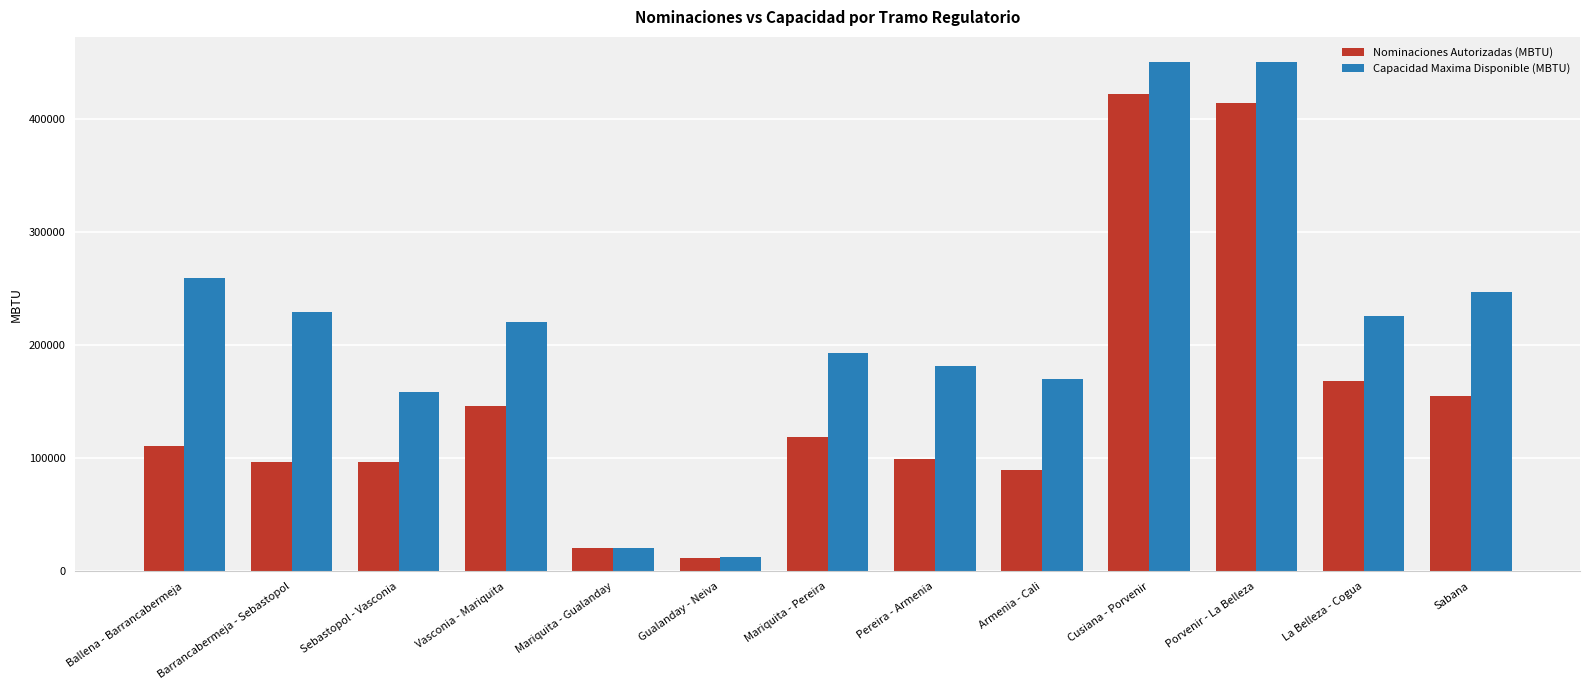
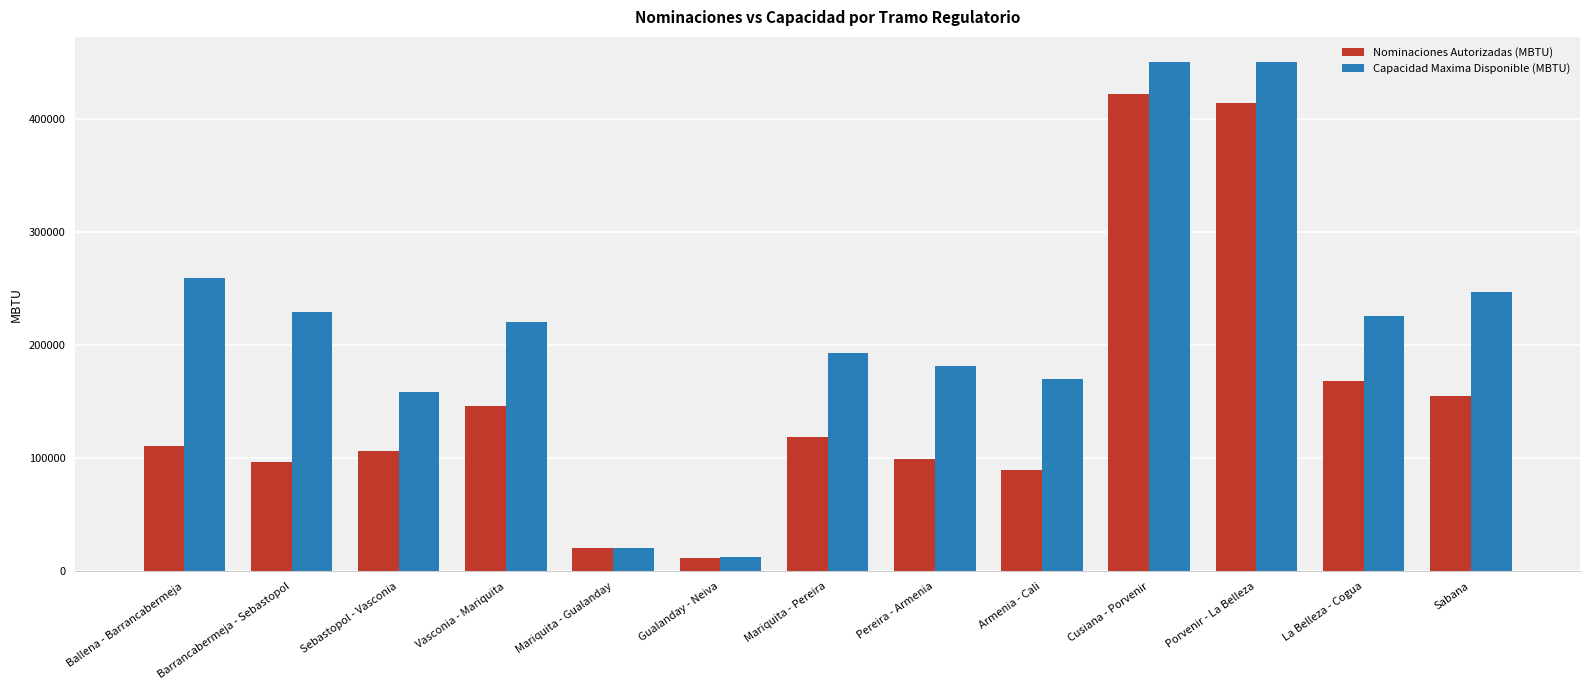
  {
    "Nominaciones Autorizadas (MBTU)": {
      "Ballena - Barrancabermeja": 110000,
      "Barrancabermeja - Sebastopol": 96000,
-     "Sebastopol - Vasconia": 97000,
+     "Sebastopol - Vasconia": 107000,
      "Vasconia - Mariquita": 146000,
      "Mariquita - Gualanday": 21000,
      "Gualanday - Neiva": 12000,
      "Mariquita - Pereira": 119000,
      "Pereira - Armenia": 99000,
      "Armenia - Cali": 90000,
      "Cusiana - Porvenir": 422000,
      "Porvenir - La Belleza": 414000,
      "La Belleza - Cogua": 168000,
      "Sabana": 155000
    },
    "Capacidad Maxima Disponible (MBTU)": {
      "Ballena - Barrancabermeja": 259000,
      "Barrancabermeja - Sebastopol": 230000,
      "Sebastopol - Vasconia": 158000,
      "Vasconia - Mariquita": 220000,
      "Mariquita - Gualanday": 21000,
      "Gualanday - Neiva": 13000,
      "Mariquita - Pereira": 193000,
      "Pereira - Armenia": 181000,
      "Armenia - Cali": 170000,
      "Cusiana - Porvenir": 450000,
      "Porvenir - La Belleza": 450000,
      "La Belleza - Cogua": 225000,
      "Sabana": 247000
    }
  }
